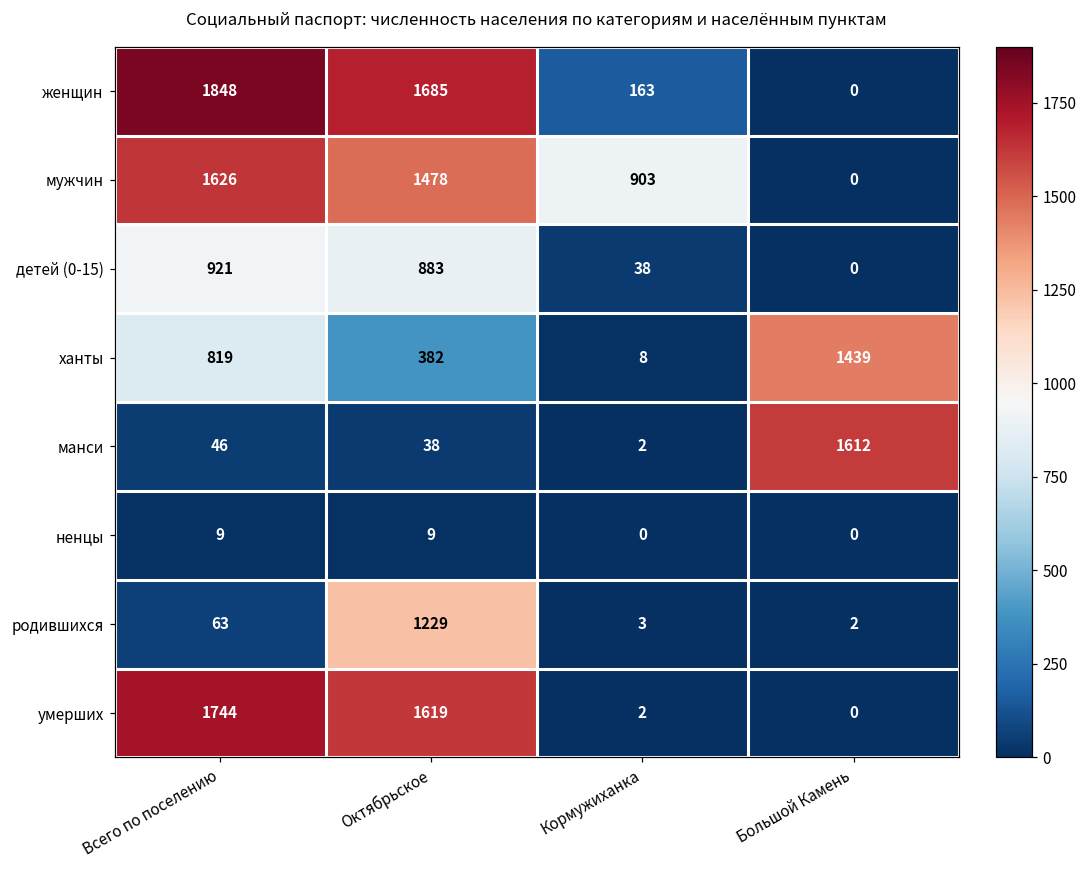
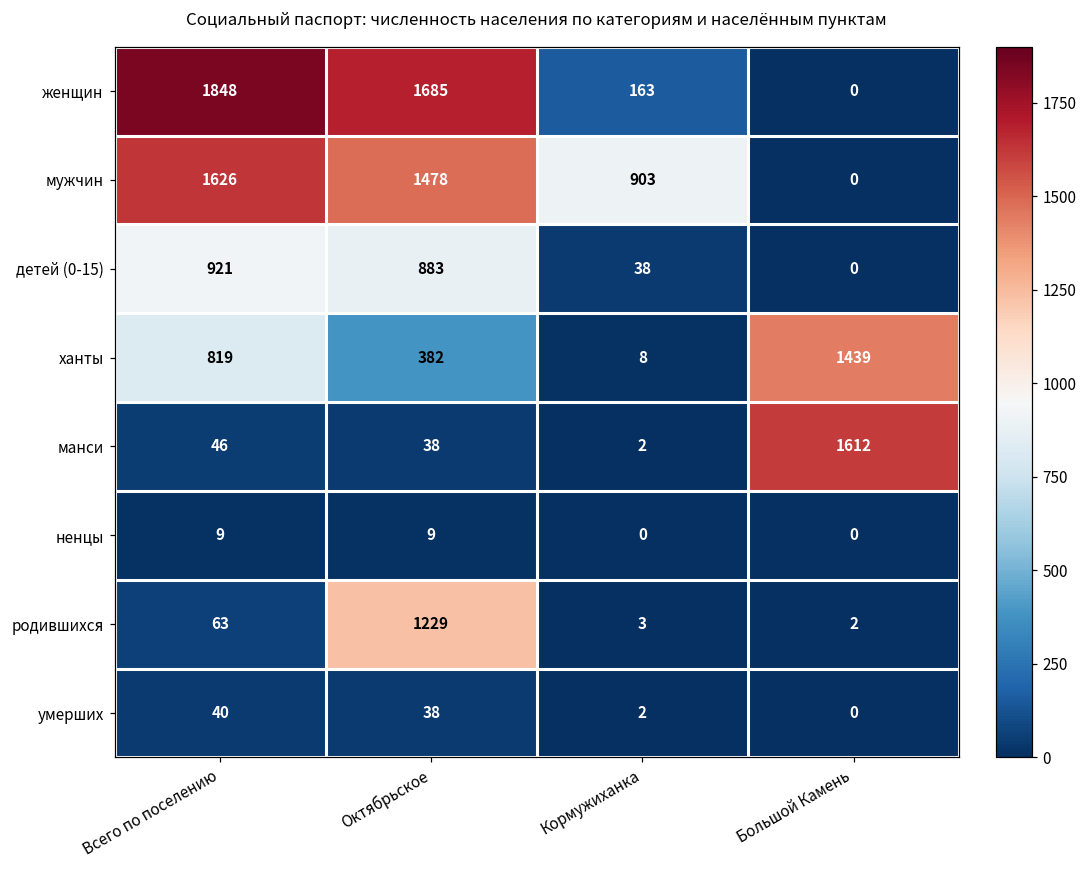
  {
    "женщин": {
      "Всего по поселению": 1848,
      "Октябрьское": 1685,
      "Кормужиханка": 163,
      "Большой Камень": 0
    },
    "мужчин": {
      "Всего по поселению": 1626,
      "Октябрьское": 1478,
      "Кормужиханка": 903,
      "Большой Камень": 0
    },
    "детей (0-15)": {
      "Всего по поселению": 921,
      "Октябрьское": 883,
      "Кормужиханка": 38,
      "Большой Камень": 0
    },
    "ханты": {
      "Всего по поселению": 819,
      "Октябрьское": 382,
      "Кормужиханка": 8,
      "Большой Камень": 1439
    },
    "манси": {
      "Всего по поселению": 46,
      "Октябрьское": 38,
      "Кормужиханка": 2,
      "Большой Камень": 1612
    },
    "ненцы": {
      "Всего по поселению": 9,
      "Октябрьское": 9,
      "Кормужиханка": 0,
      "Большой Камень": 0
    },
    "родившихся": {
      "Всего по поселению": 63,
      "Октябрьское": 1229,
      "Кормужиханка": 3,
      "Большой Камень": 2
    },
    "умерших": {
-     "Всего по поселению": 1744,
-     "Октябрьское": 1619,
+     "Всего по поселению": 40,
+     "Октябрьское": 38,
      "Кормужиханка": 2,
      "Большой Камень": 0
    }
  }
